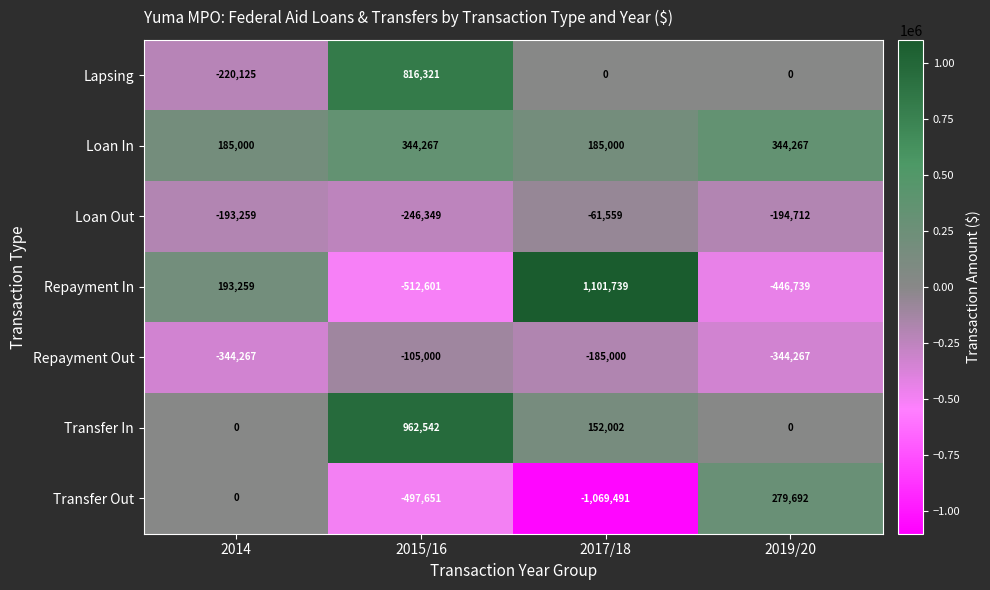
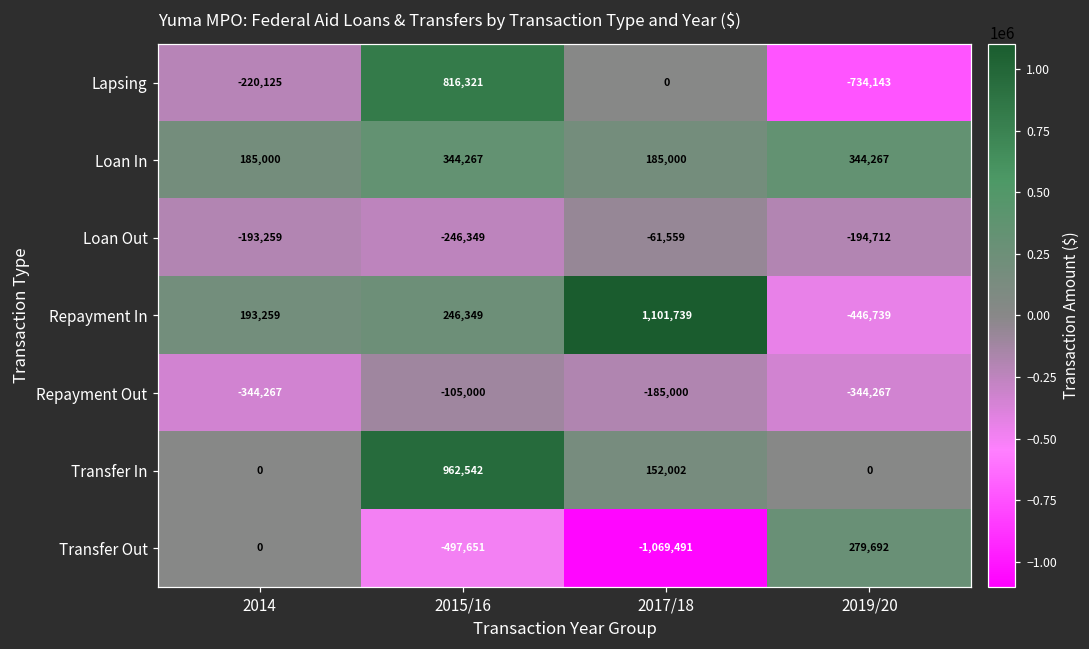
  {
    "Lapsing": {
      "2014": "-220,125",
      "2015/16": "816,321",
      "2017/18": "0",
-     "2019/20": "0"
+     "2019/20": "-734,143"
    },
    "Loan In": {
      "2014": "185,000",
      "2015/16": "344,267",
      "2017/18": "185,000",
      "2019/20": "344,267"
    },
    "Loan Out": {
      "2014": "-193,259",
      "2015/16": "-246,349",
      "2017/18": "-61,559",
      "2019/20": "-194,712"
    },
    "Repayment In": {
      "2014": "193,259",
-     "2015/16": "-512,601",
+     "2015/16": "246,349",
      "2017/18": "1,101,739",
      "2019/20": "-446,739"
    },
    "Repayment Out": {
      "2014": "-344,267",
      "2015/16": "-105,000",
      "2017/18": "-185,000",
      "2019/20": "-344,267"
    },
    "Transfer In": {
      "2014": "0",
      "2015/16": "962,542",
      "2017/18": "152,002",
      "2019/20": "0"
    },
    "Transfer Out": {
      "2014": "0",
      "2015/16": "-497,651",
      "2017/18": "-1,069,491",
      "2019/20": "279,692"
    }
  }
